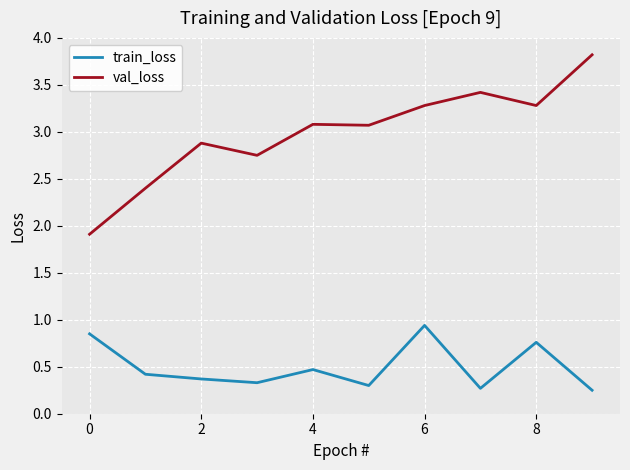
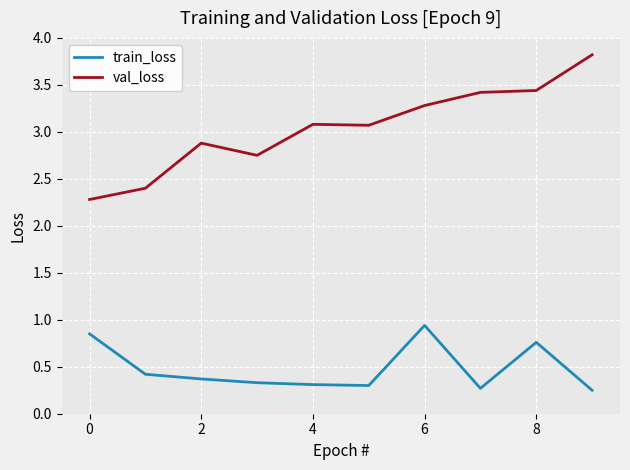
  {
    "train_loss": {
      "0": 0.9,
      "2": 0.4,
-     "4": 0.5,
+     "4": 0.3,
      "6": 0.9,
      "8": 0.8
    },
    "val_loss": {
-     "0": 1.9,
+     "0": 2.3,
      "2": 2.9,
      "4": 3.1,
      "6": 3.3,
-     "8": 3.3
+     "8": 3.4
    }
  }
